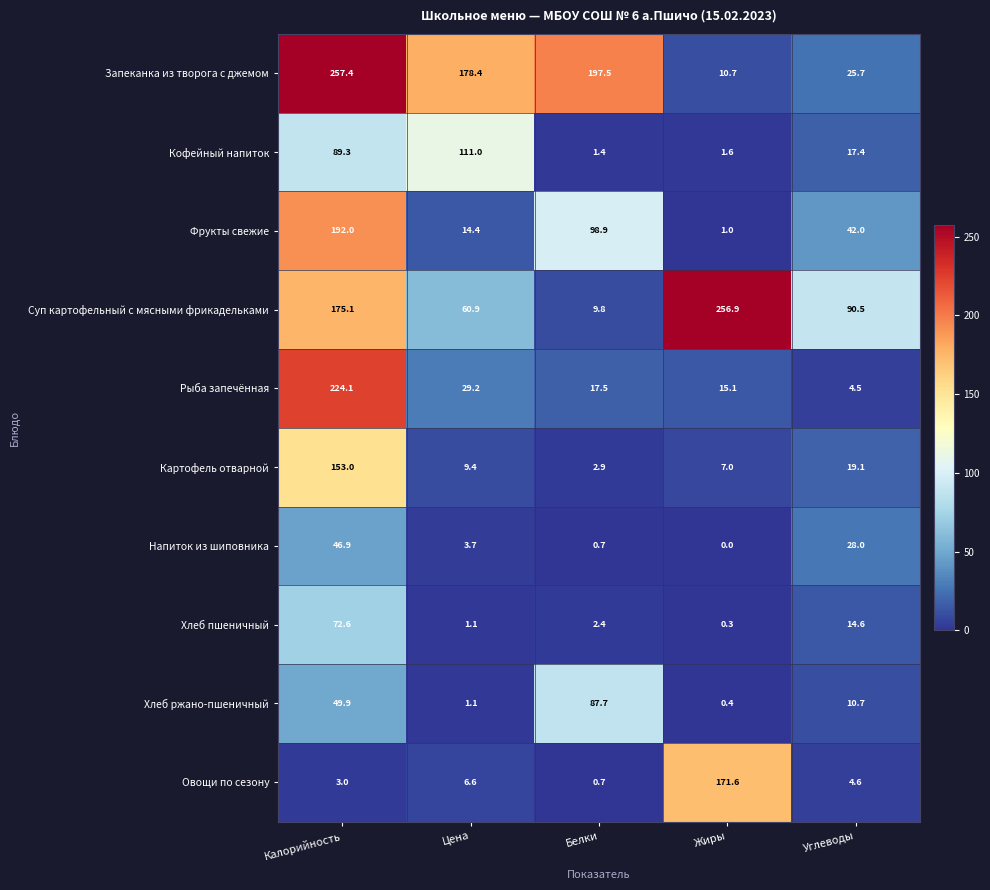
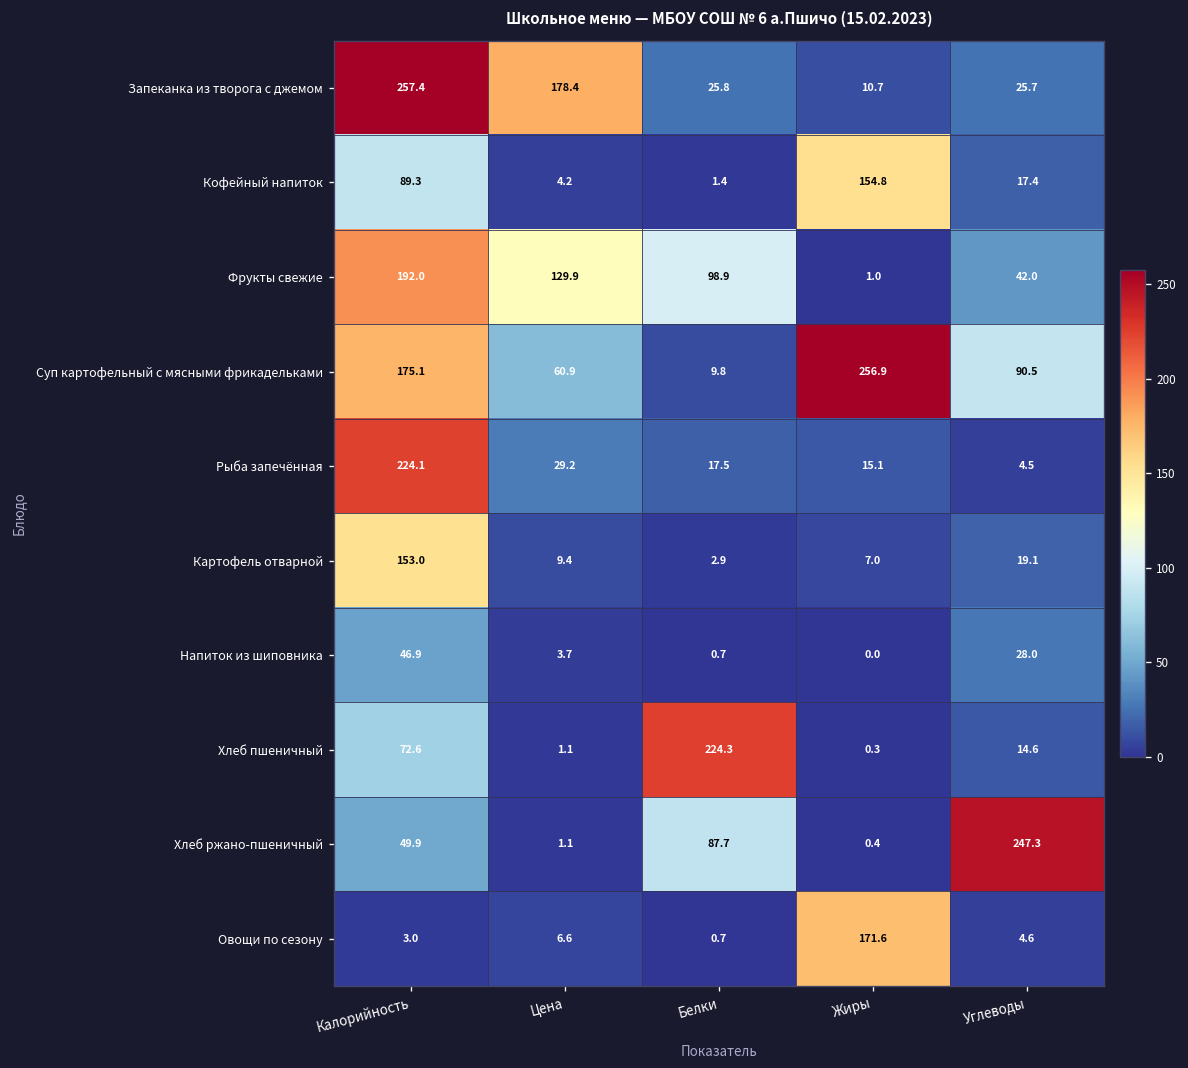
  {
    "Запеканка из творога с джемом": {
      "Калорийность": 257.4,
      "Цена": 178.4,
-     "Белки": 197.5,
+     "Белки": 25.8,
      "Жиры": 10.7,
      "Углеводы": 25.7
    },
    "Кофейный напиток": {
      "Калорийность": 89.3,
-     "Цена": 111.0,
+     "Цена": 4.2,
      "Белки": 1.4,
-     "Жиры": 1.6,
+     "Жиры": 154.8,
      "Углеводы": 17.4
    },
    "Фрукты свежие": {
      "Калорийность": 192.0,
-     "Цена": 14.4,
+     "Цена": 129.9,
      "Белки": 98.9,
      "Жиры": 1.0,
      "Углеводы": 42.0
    },
    "Суп картофельный с мясными фрикадельками": {
      "Калорийность": 175.1,
      "Цена": 60.9,
      "Белки": 9.8,
      "Жиры": 256.9,
      "Углеводы": 90.5
    },
    "Рыба запечённая": {
      "Калорийность": 224.1,
      "Цена": 29.2,
      "Белки": 17.5,
      "Жиры": 15.1,
      "Углеводы": 4.5
    },
    "Картофель отварной": {
      "Калорийность": 153.0,
      "Цена": 9.4,
      "Белки": 2.9,
      "Жиры": 7.0,
      "Углеводы": 19.1
    },
    "Напиток из шиповника": {
      "Калорийность": 46.9,
      "Цена": 3.7,
      "Белки": 0.7,
      "Жиры": 0.0,
      "Углеводы": 28.0
    },
    "Хлеб пшеничный": {
      "Калорийность": 72.6,
      "Цена": 1.1,
-     "Белки": 2.4,
+     "Белки": 224.3,
      "Жиры": 0.3,
      "Углеводы": 14.6
    },
    "Хлеб ржано-пшеничный": {
      "Калорийность": 49.9,
      "Цена": 1.1,
      "Белки": 87.7,
      "Жиры": 0.4,
-     "Углеводы": 10.7
+     "Углеводы": 247.3
    },
    "Овощи по сезону": {
      "Калорийность": 3.0,
      "Цена": 6.6,
      "Белки": 0.7,
      "Жиры": 171.6,
      "Углеводы": 4.6
    }
  }
